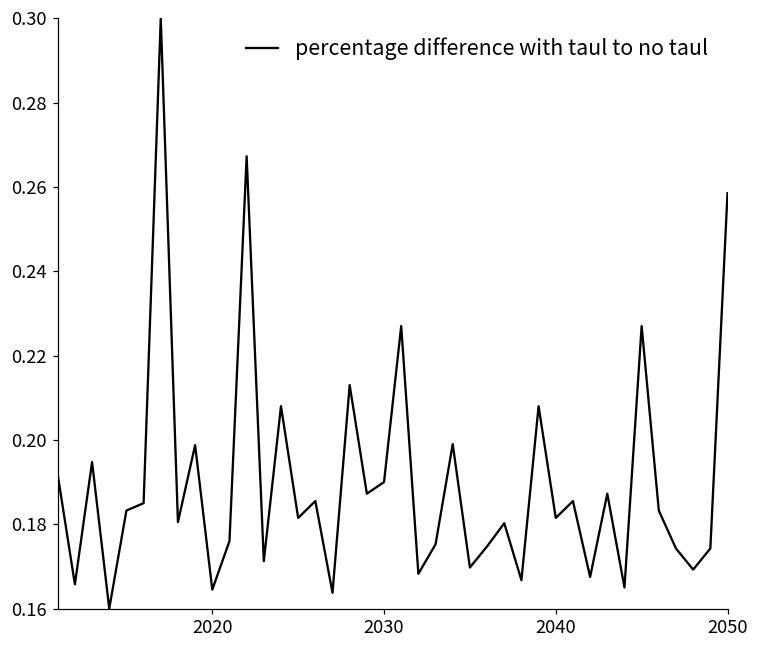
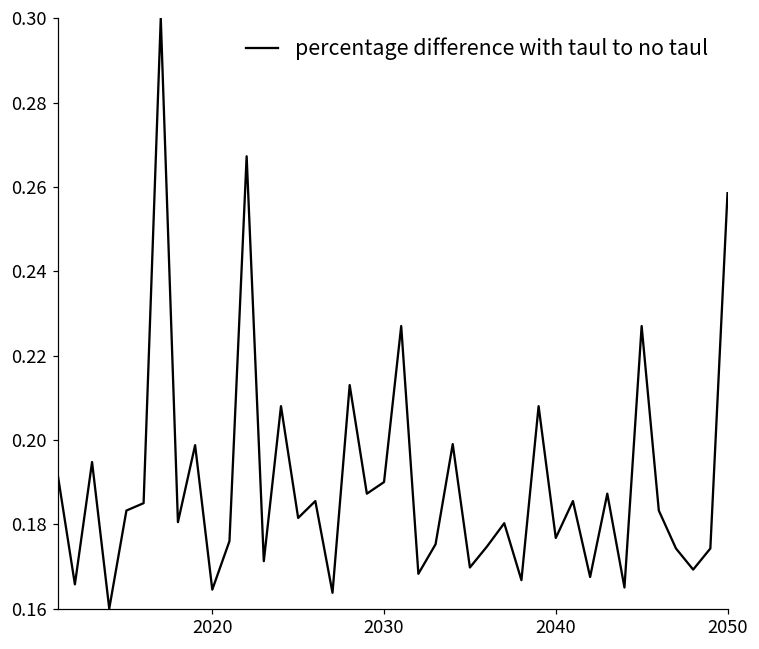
  {
    "2020": 0.165,
    "2030": 0.190,
-   "2040": 0.182,
+   "2040": 0.177,
    "2050": 0.258
  }
